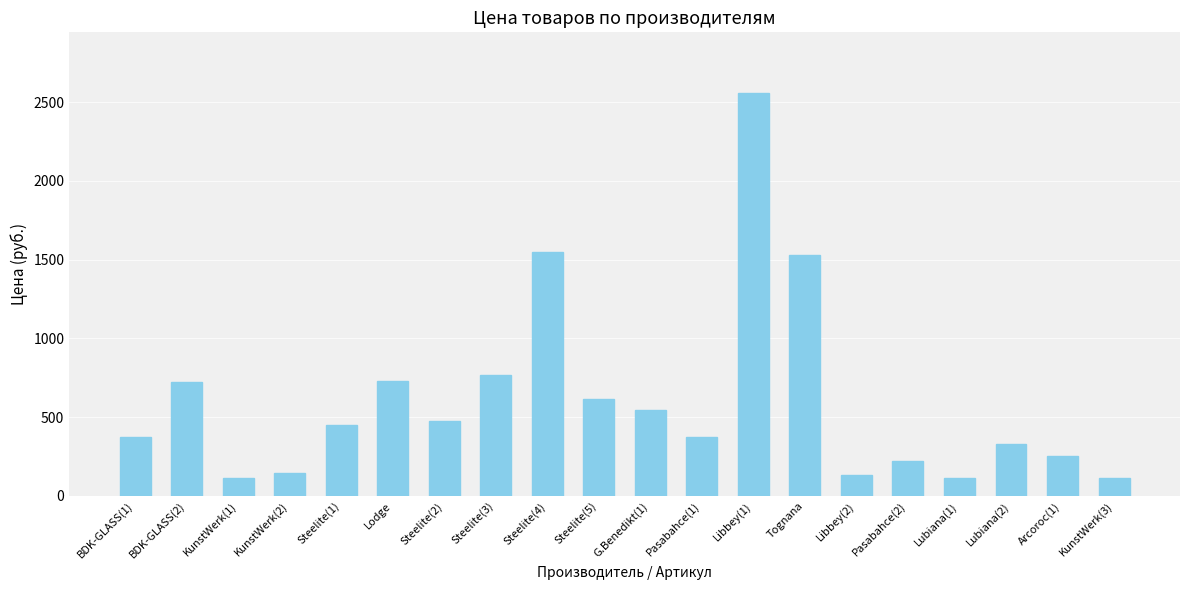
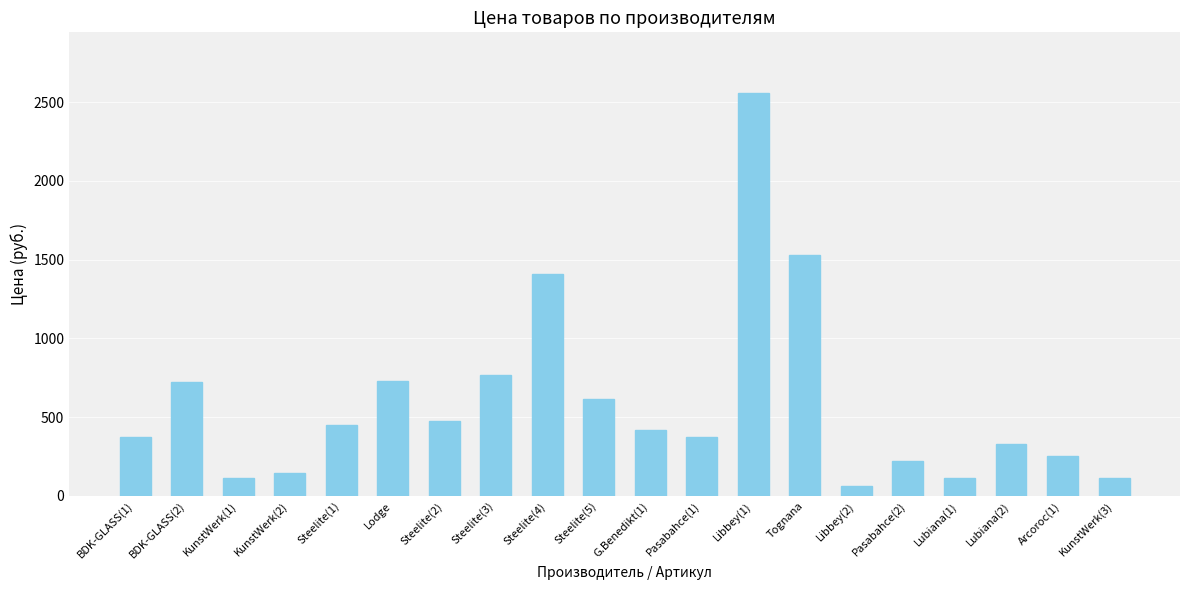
  {
    "BDK-GLASS(1)": 370,
    "BDK-GLASS(2)": 720,
    "KunstWerk(1)": 110,
    "KunstWerk(2)": 150,
    "Steelite(1)": 450,
    "Lodge": 730,
    "Steelite(2)": 470,
    "Steelite(3)": 770,
-   "Steelite(4)": 1550,
+   "Steelite(4)": 1410,
    "Steelite(5)": 620,
-   "G.Benedikt(1)": 540,
+   "G.Benedikt(1)": 420,
    "Pasabahce(1)": 380,
    "Libbey(1)": 2560,
    "Tognana": 1530,
-   "Libbey(2)": 130,
+   "Libbey(2)": 60,
    "Pasabahce(2)": 220,
    "Lubiana(1)": 120,
    "Lubiana(2)": 330,
    "Arcoroc(1)": 260,
    "KunstWerk(3)": 110
  }
